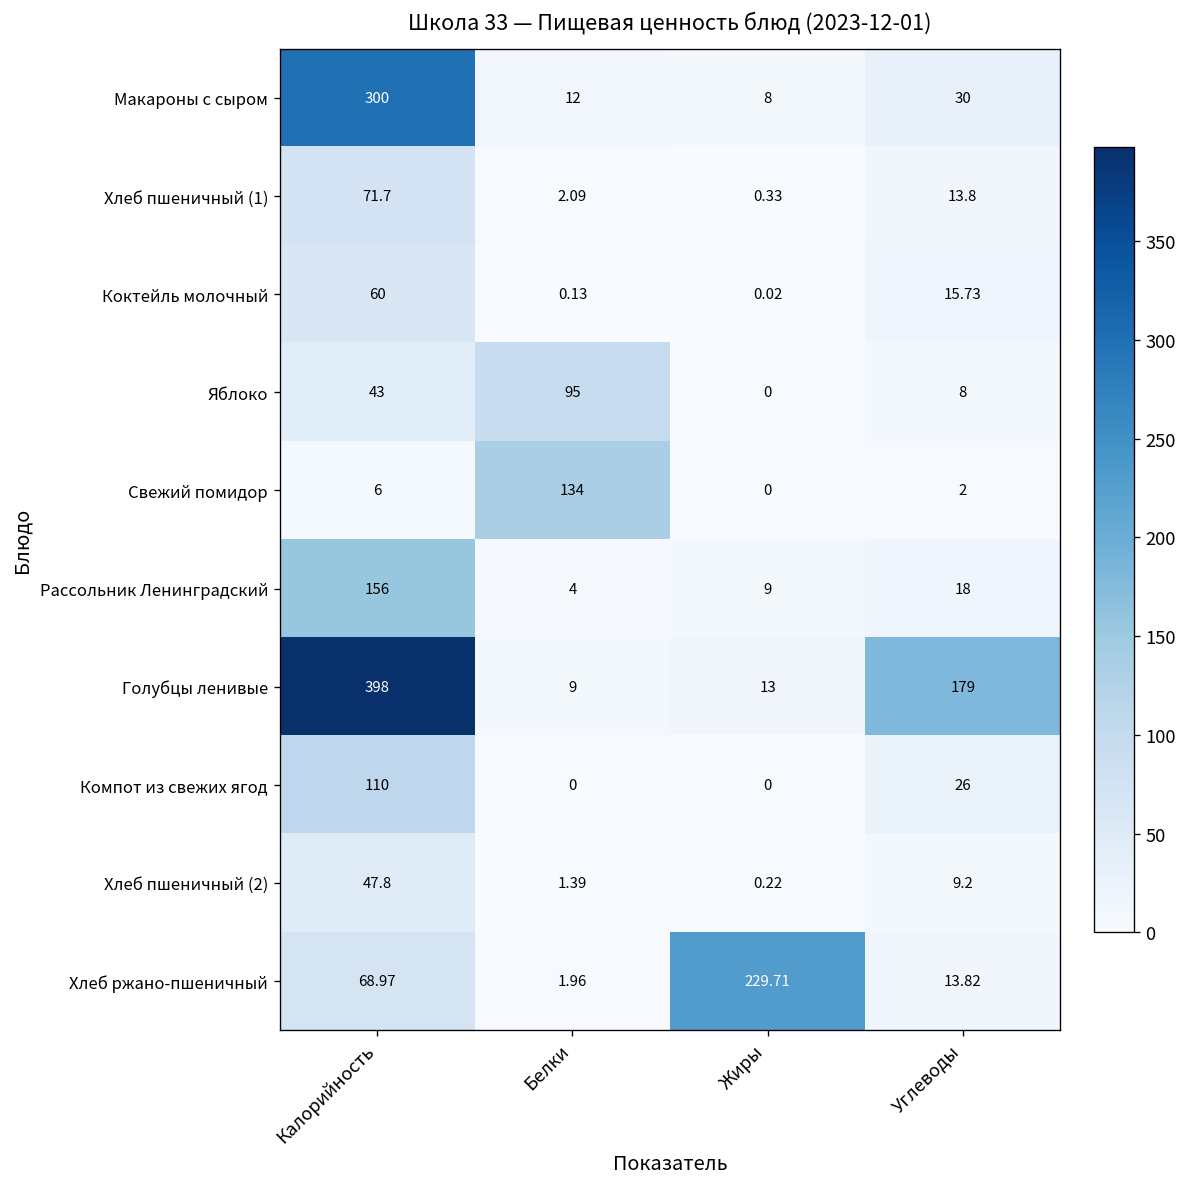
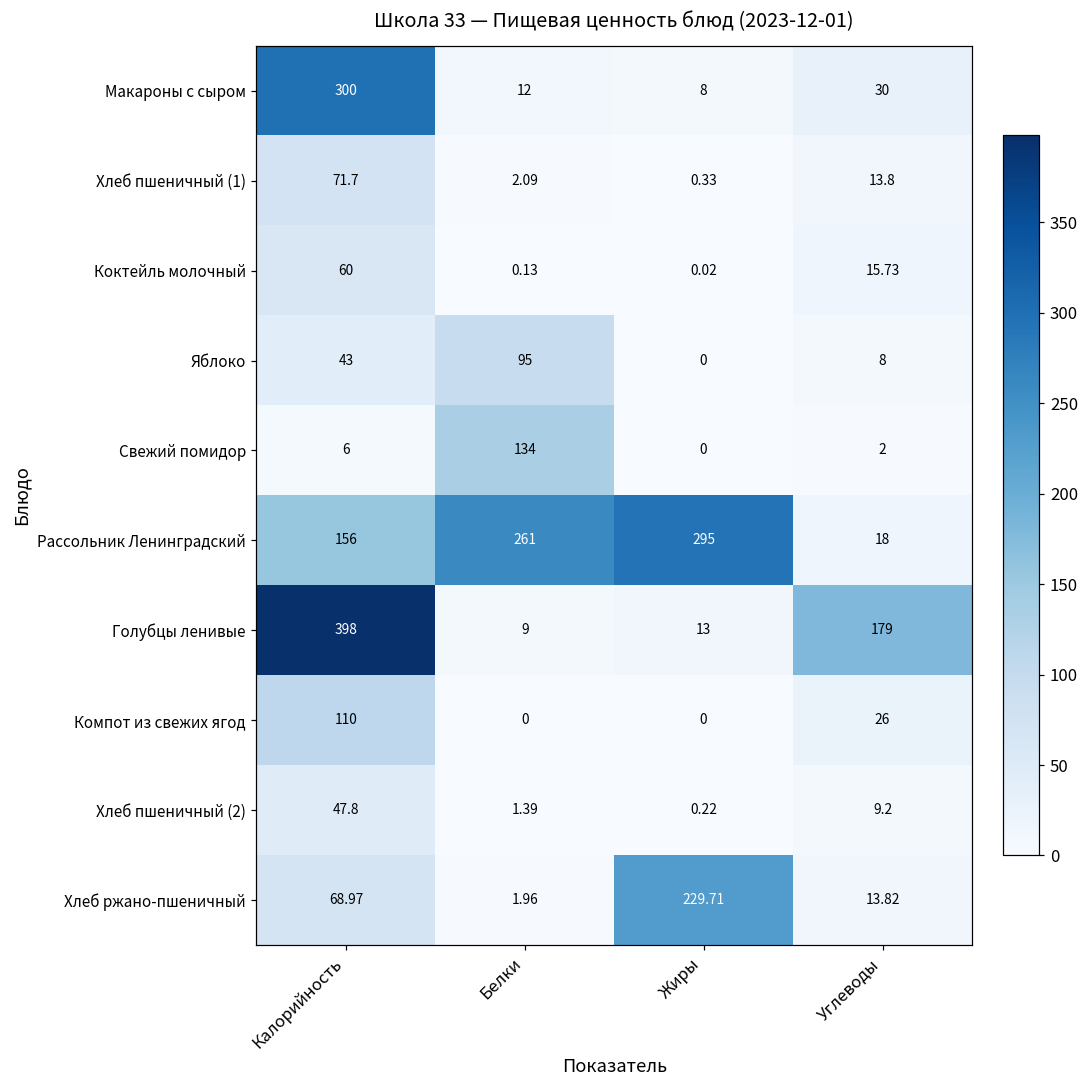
  {
    "Макароны с сыром": {
      "Калорийность": 300,
      "Белки": 12,
      "Жиры": 8,
      "Углеводы": 30
    },
    "Хлеб пшеничный (1)": {
      "Калорийность": 71.7,
      "Белки": 2.09,
      "Жиры": 0.33,
      "Углеводы": 13.8
    },
    "Коктейль молочный": {
      "Калорийность": 60,
      "Белки": 0.13,
      "Жиры": 0.02,
      "Углеводы": 15.73
    },
    "Яблоко": {
      "Калорийность": 43,
      "Белки": 95,
      "Жиры": 0,
      "Углеводы": 8
    },
    "Свежий помидор": {
      "Калорийность": 6,
      "Белки": 134,
      "Жиры": 0,
      "Углеводы": 2
    },
    "Рассольник Ленинградский": {
      "Калорийность": 156,
-     "Белки": 4,
-     "Жиры": 9,
+     "Белки": 261,
+     "Жиры": 295,
      "Углеводы": 18
    },
    "Голубцы ленивые": {
      "Калорийность": 398,
      "Белки": 9,
      "Жиры": 13,
      "Углеводы": 179
    },
    "Компот из свежих ягод": {
      "Калорийность": 110,
      "Белки": 0,
      "Жиры": 0,
      "Углеводы": 26
    },
    "Хлеб пшеничный (2)": {
      "Калорийность": 47.8,
      "Белки": 1.39,
      "Жиры": 0.22,
      "Углеводы": 9.2
    },
    "Хлеб ржано-пшеничный": {
      "Калорийность": 68.97,
      "Белки": 1.96,
      "Жиры": 229.71,
      "Углеводы": 13.82
    }
  }
